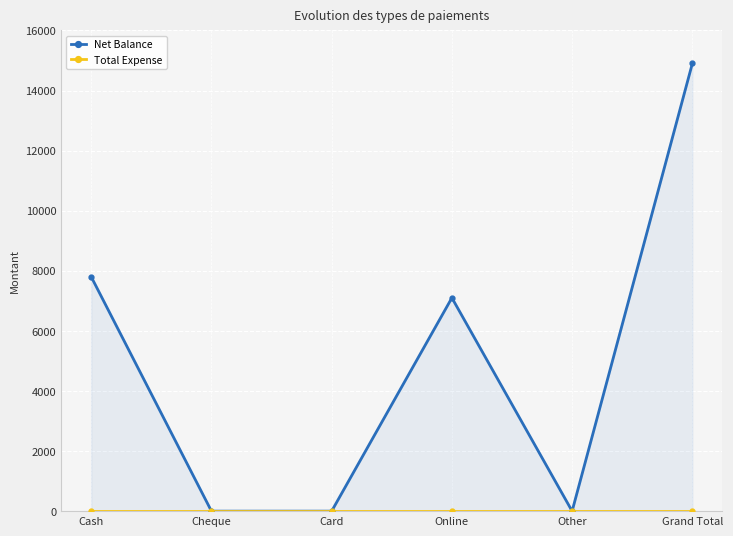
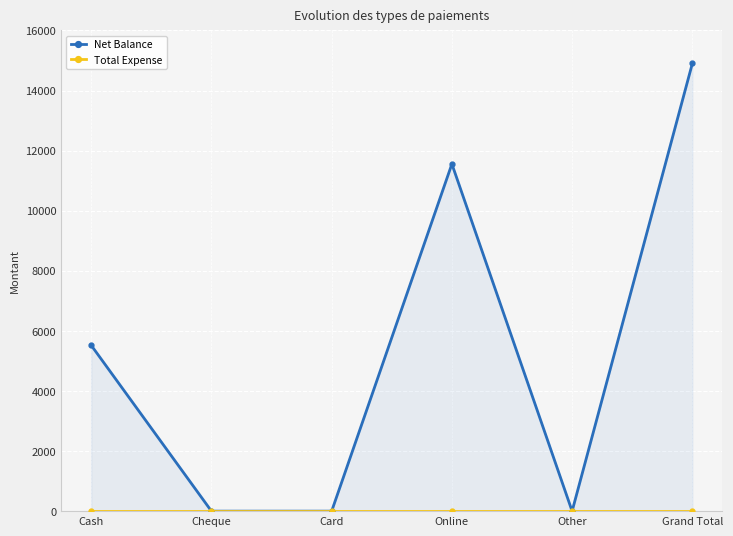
  {
    "Net Balance": {
-     "Cash": 7800,
-     "Online": 7100,
+     "Cash": 5500,
+     "Online": 11600,
      "Grand Total": 14900
    },
    "Total Expense": {
      "Cash": 0,
      "Online": 0,
      "Grand Total": 0
    }
  }
